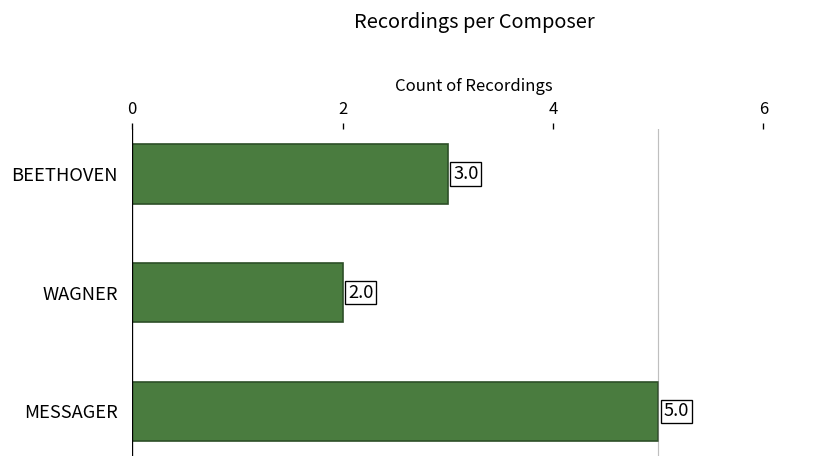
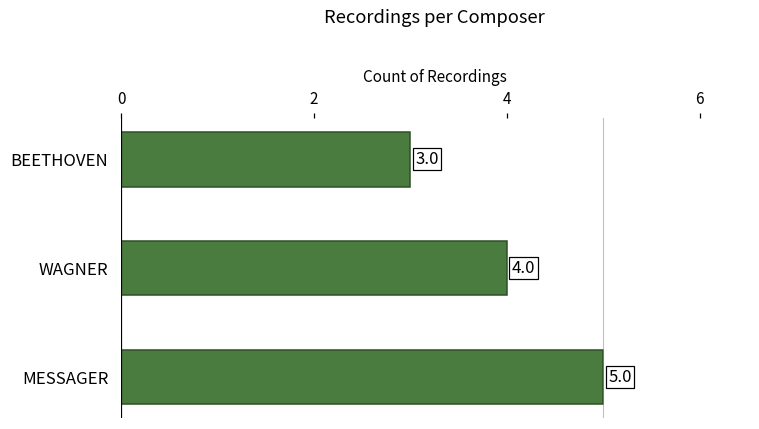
  {
-   "WAGNER": 2.0
+   "WAGNER": 4.0
  }
